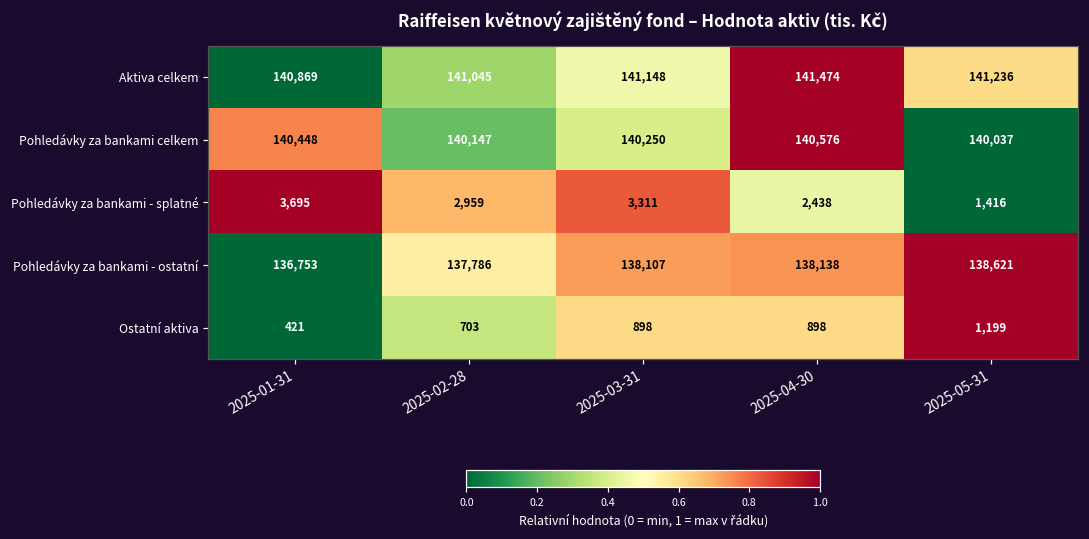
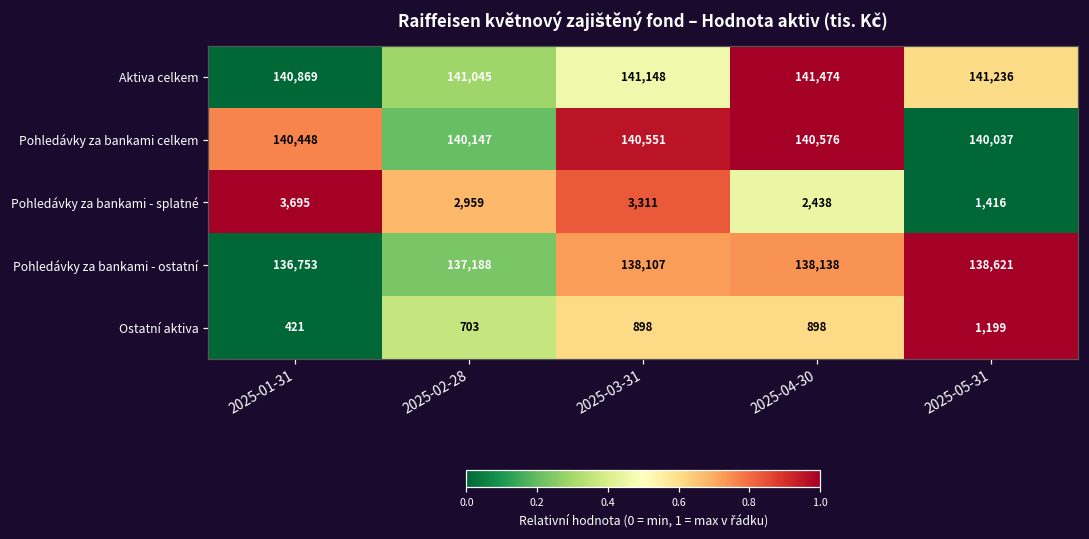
  {
    "Aktiva celkem": {
      "2025-01-31": "140,869",
      "2025-02-28": "141,045",
      "2025-03-31": "141,148",
      "2025-04-30": "141,474",
      "2025-05-31": "141,236"
    },
    "Pohledávky za bankami celkem": {
      "2025-01-31": "140,448",
      "2025-02-28": "140,147",
-     "2025-03-31": "140,250",
+     "2025-03-31": "140,551",
      "2025-04-30": "140,576",
      "2025-05-31": "140,037"
    },
    "Pohledávky za bankami - splatné": {
      "2025-01-31": "3,695",
      "2025-02-28": "2,959",
      "2025-03-31": "3,311",
      "2025-04-30": "2,438",
      "2025-05-31": "1,416"
    },
    "Pohledávky za bankami - ostatní": {
      "2025-01-31": "136,753",
-     "2025-02-28": "137,786",
+     "2025-02-28": "137,188",
      "2025-03-31": "138,107",
      "2025-04-30": "138,138",
      "2025-05-31": "138,621"
    },
    "Ostatní aktiva": {
      "2025-01-31": "421",
      "2025-02-28": "703",
      "2025-03-31": "898",
      "2025-04-30": "898",
      "2025-05-31": "1,199"
    }
  }
